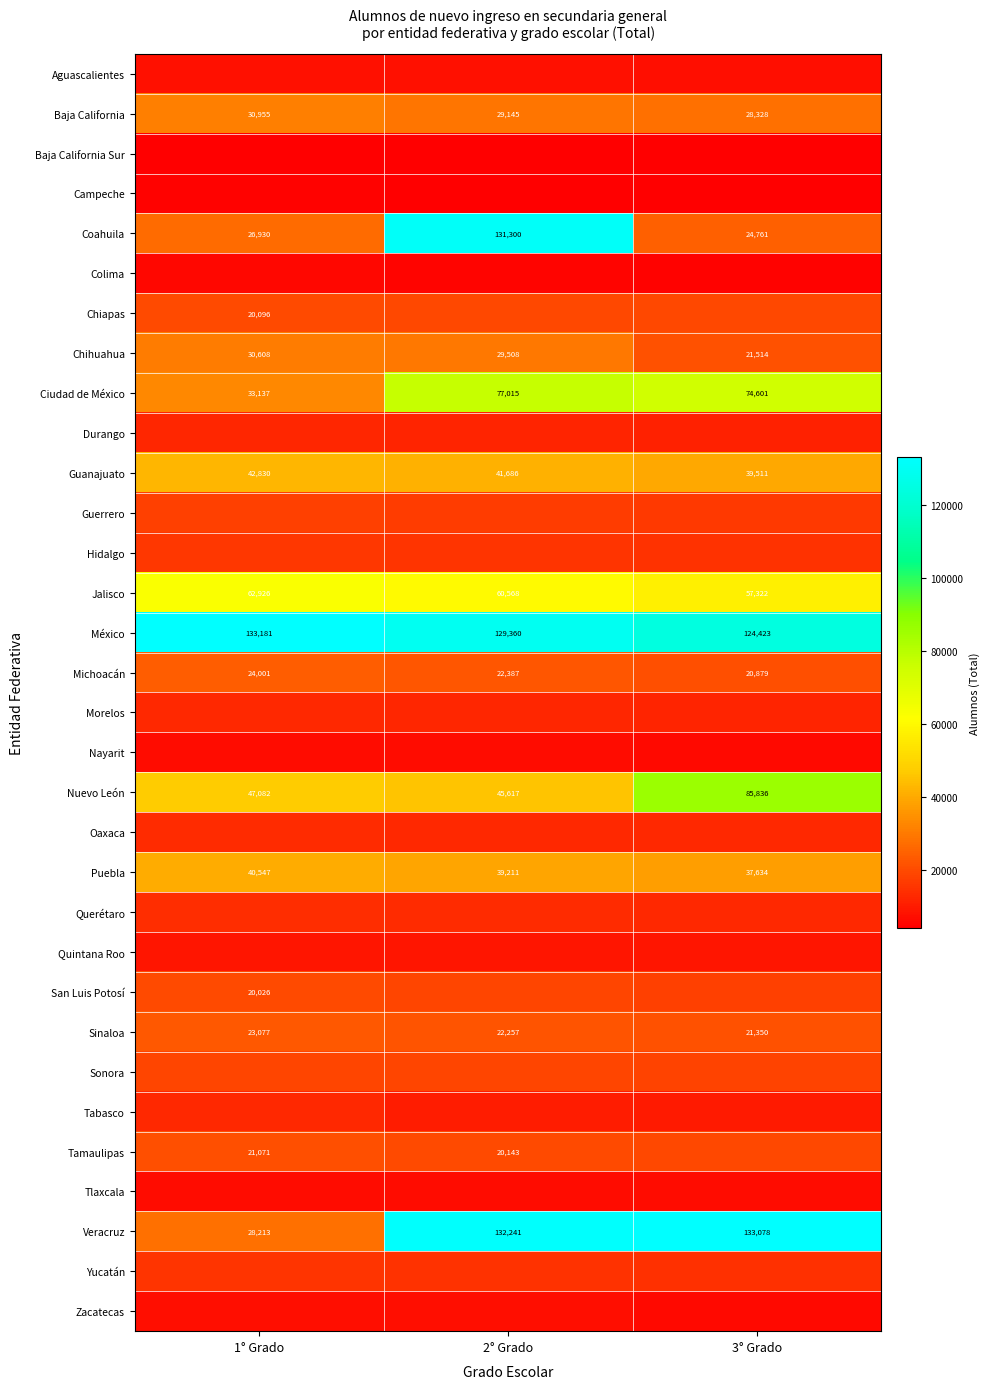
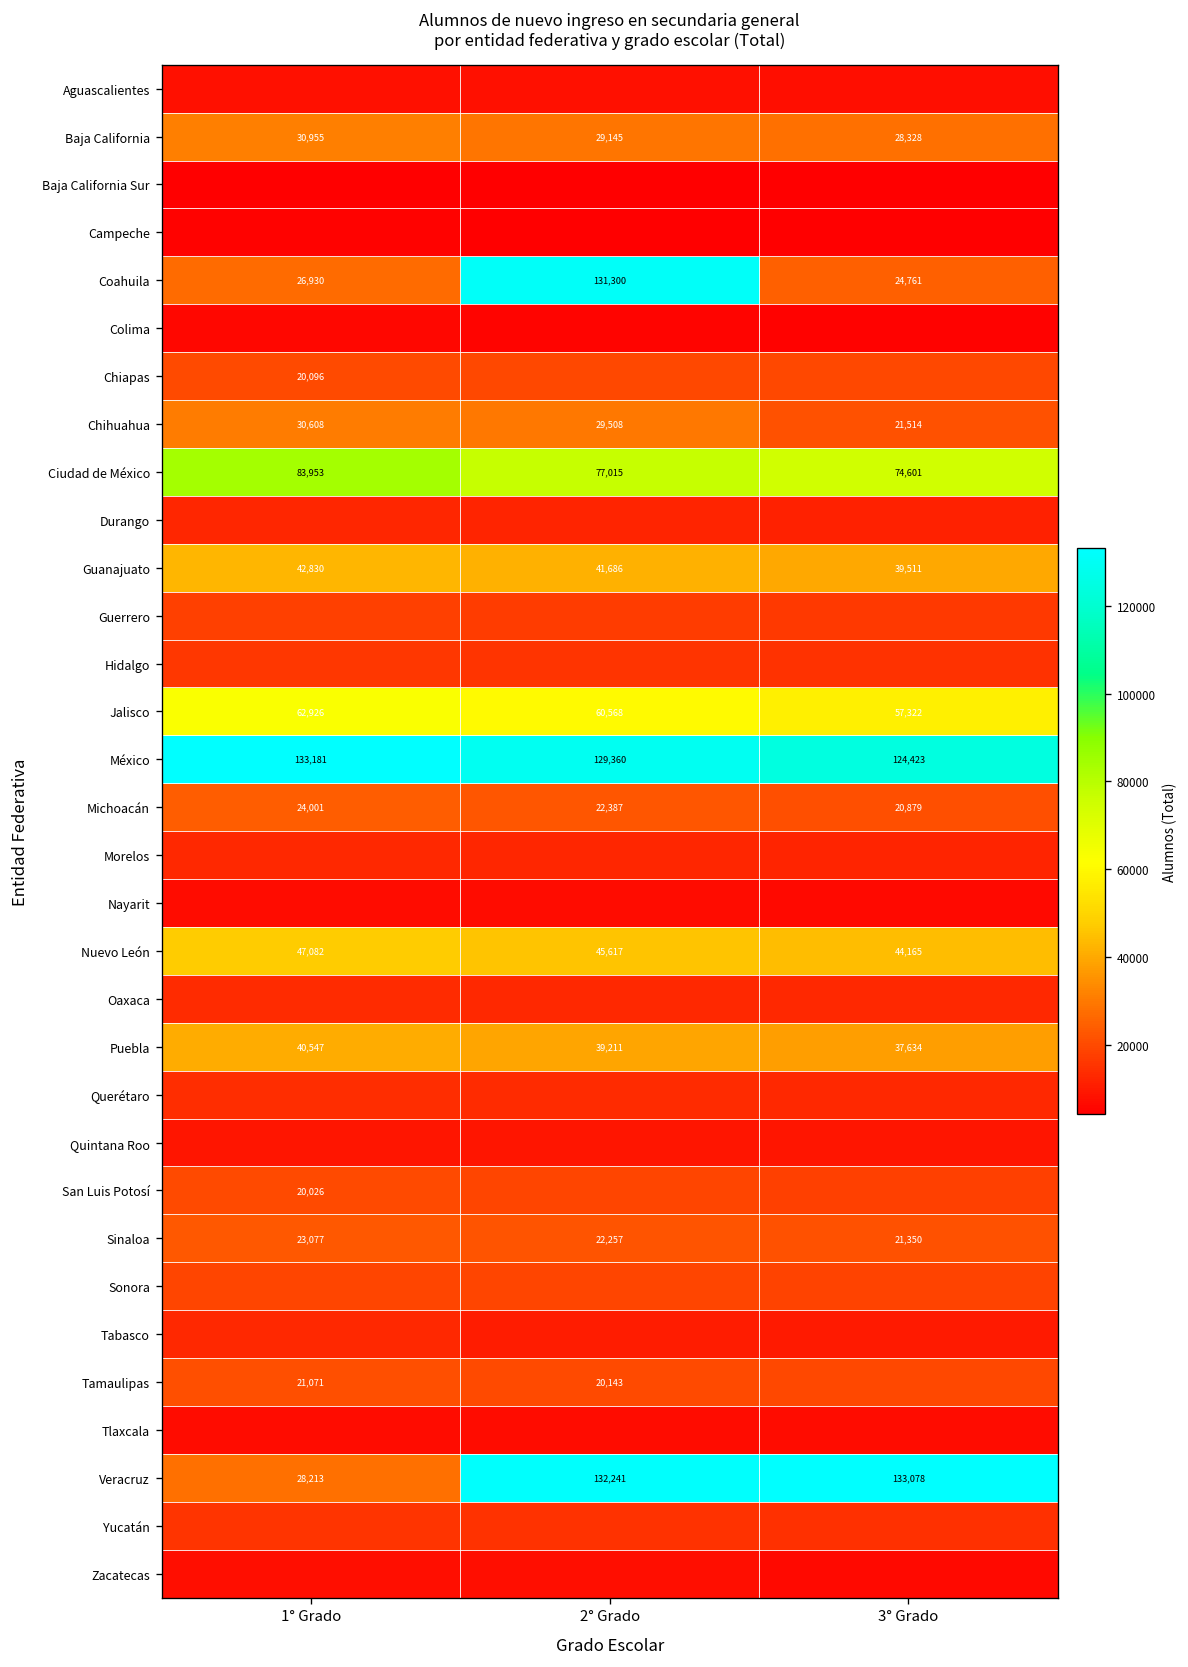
  {
    "Baja California": {
      "1° Grado": "30,955",
      "2° Grado": "29,145",
      "3° Grado": "28,328"
    },
    "Coahuila": {
      "1° Grado": "26,930",
      "2° Grado": "131,300",
      "3° Grado": "24,761"
    },
    "Chiapas": {
      "1° Grado": "20,096"
    },
    "Chihuahua": {
      "1° Grado": "30,608",
      "2° Grado": "29,508",
      "3° Grado": "21,514"
    },
    "Ciudad de México": {
-     "1° Grado": "33,137",
+     "1° Grado": "83,953",
      "2° Grado": "77,015",
      "3° Grado": "74,601"
    },
    "Guanajuato": {
      "1° Grado": "42,830",
      "2° Grado": "41,686",
      "3° Grado": "39,511"
    },
    "Jalisco": {
      "1° Grado": "62,926",
      "2° Grado": "60,568",
      "3° Grado": "57,322"
    },
    "México": {
      "1° Grado": "133,181",
      "2° Grado": "129,360",
      "3° Grado": "124,423"
    },
    "Michoacán": {
      "1° Grado": "24,001",
      "2° Grado": "22,387",
      "3° Grado": "20,879"
    },
    "Nuevo León": {
      "1° Grado": "47,082",
      "2° Grado": "45,617",
-     "3° Grado": "85,836"
+     "3° Grado": "44,165"
    },
    "Puebla": {
      "1° Grado": "40,547",
      "2° Grado": "39,211",
      "3° Grado": "37,634"
    },
    "San Luis Potosí": {
      "1° Grado": "20,026"
    },
    "Sinaloa": {
      "1° Grado": "23,077",
      "2° Grado": "22,257",
      "3° Grado": "21,350"
    },
    "Tamaulipas": {
      "1° Grado": "21,071",
      "2° Grado": "20,143"
    },
    "Veracruz": {
      "1° Grado": "28,213",
      "2° Grado": "132,241",
      "3° Grado": "133,078"
    }
  }
